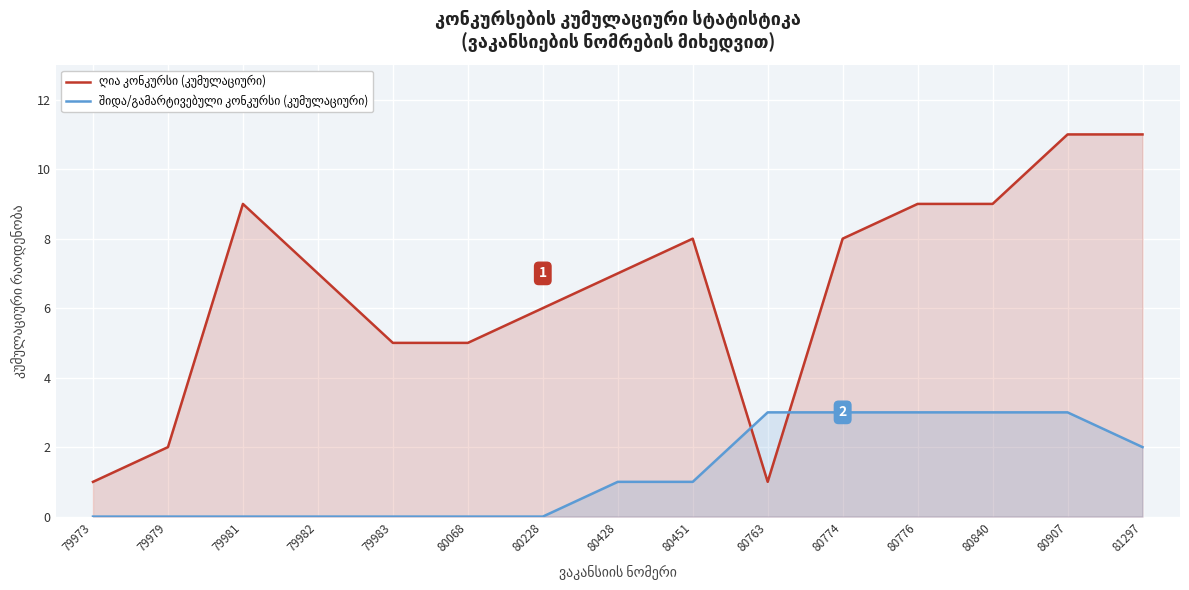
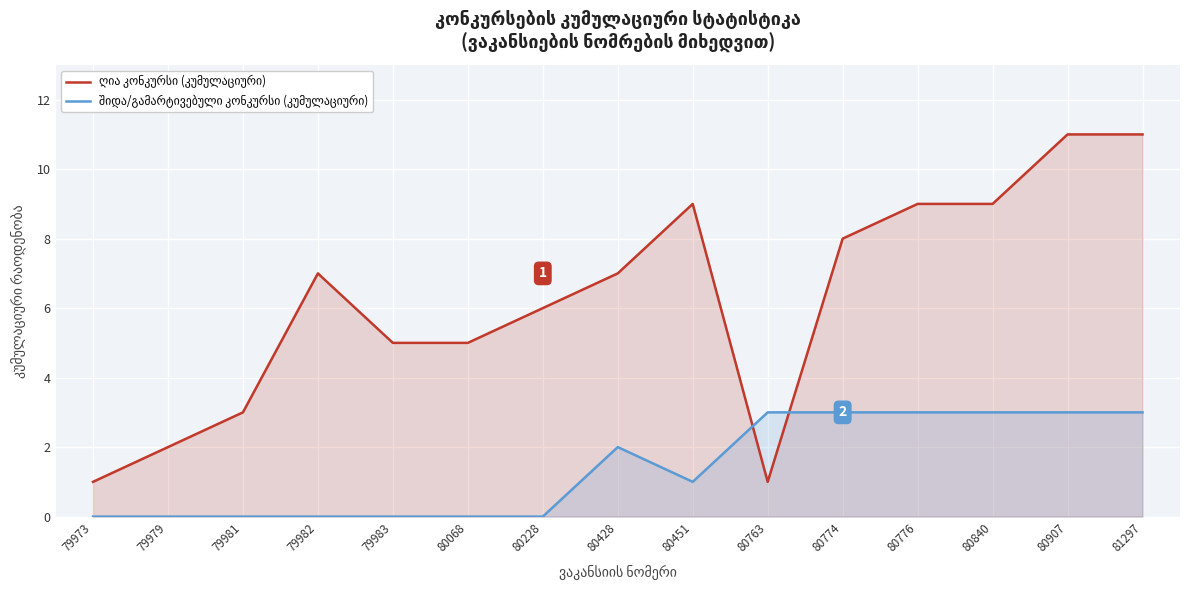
  {
    "ღია კონკურსი (კუმულაციური)": {
      "79973": 1,
      "79979": 2,
-     "79981": 9,
+     "79981": 3,
      "79982": 7,
      "79983": 5,
      "80068": 5,
      "80228": 6,
      "80428": 7,
-     "80451": 8,
+     "80451": 9,
      "80763": 1,
      "80774": 8,
      "80776": 9,
      "80840": 9,
      "80907": 11,
      "81297": 11
    },
    "შიდა/გამარტივებული კონკურსი (კუმულაციური)": {
      "79973": 0,
      "79979": 0,
      "79981": 0,
      "79982": 0,
      "79983": 0,
      "80068": 0,
      "80228": 0,
-     "80428": 1,
+     "80428": 2,
      "80451": 1,
      "80763": 3,
      "80776": 3,
      "80840": 3,
      "80907": 3,
-     "81297": 2
+     "81297": 3
    }
  }
